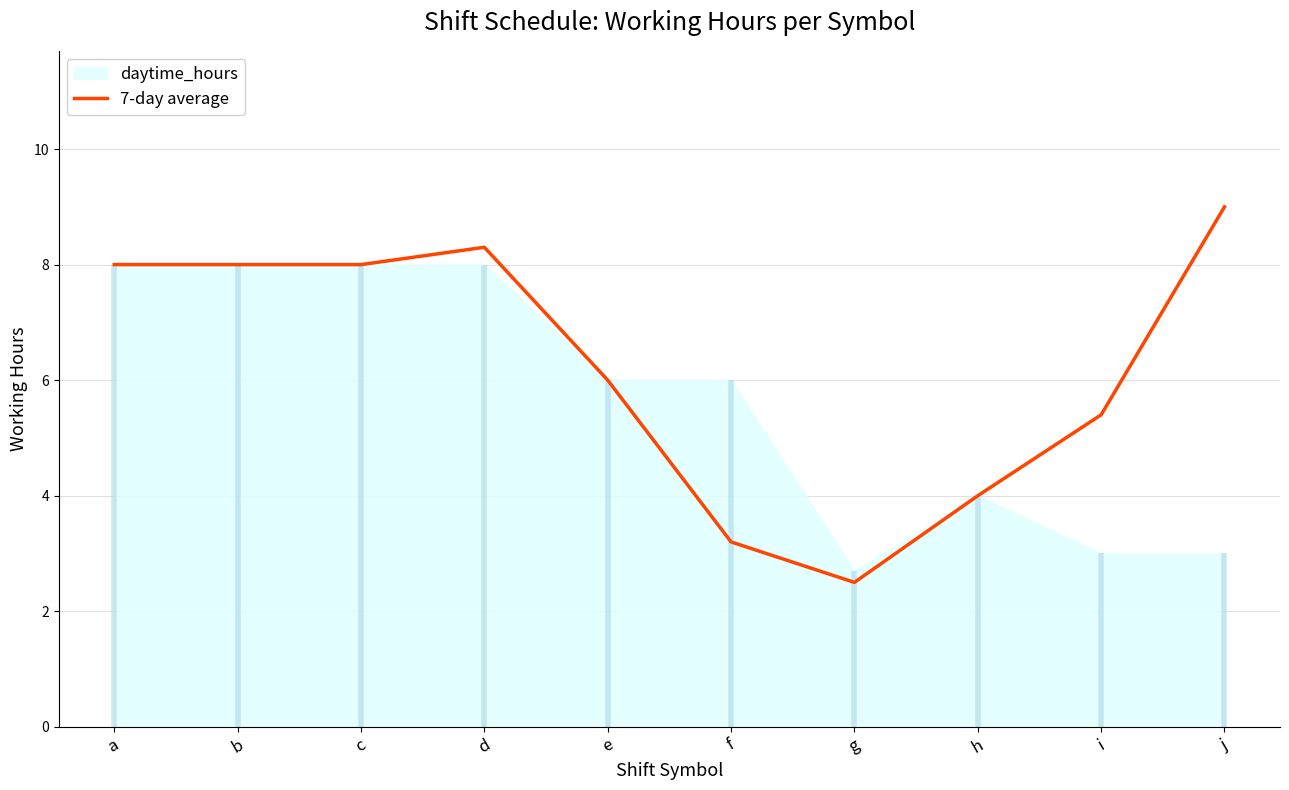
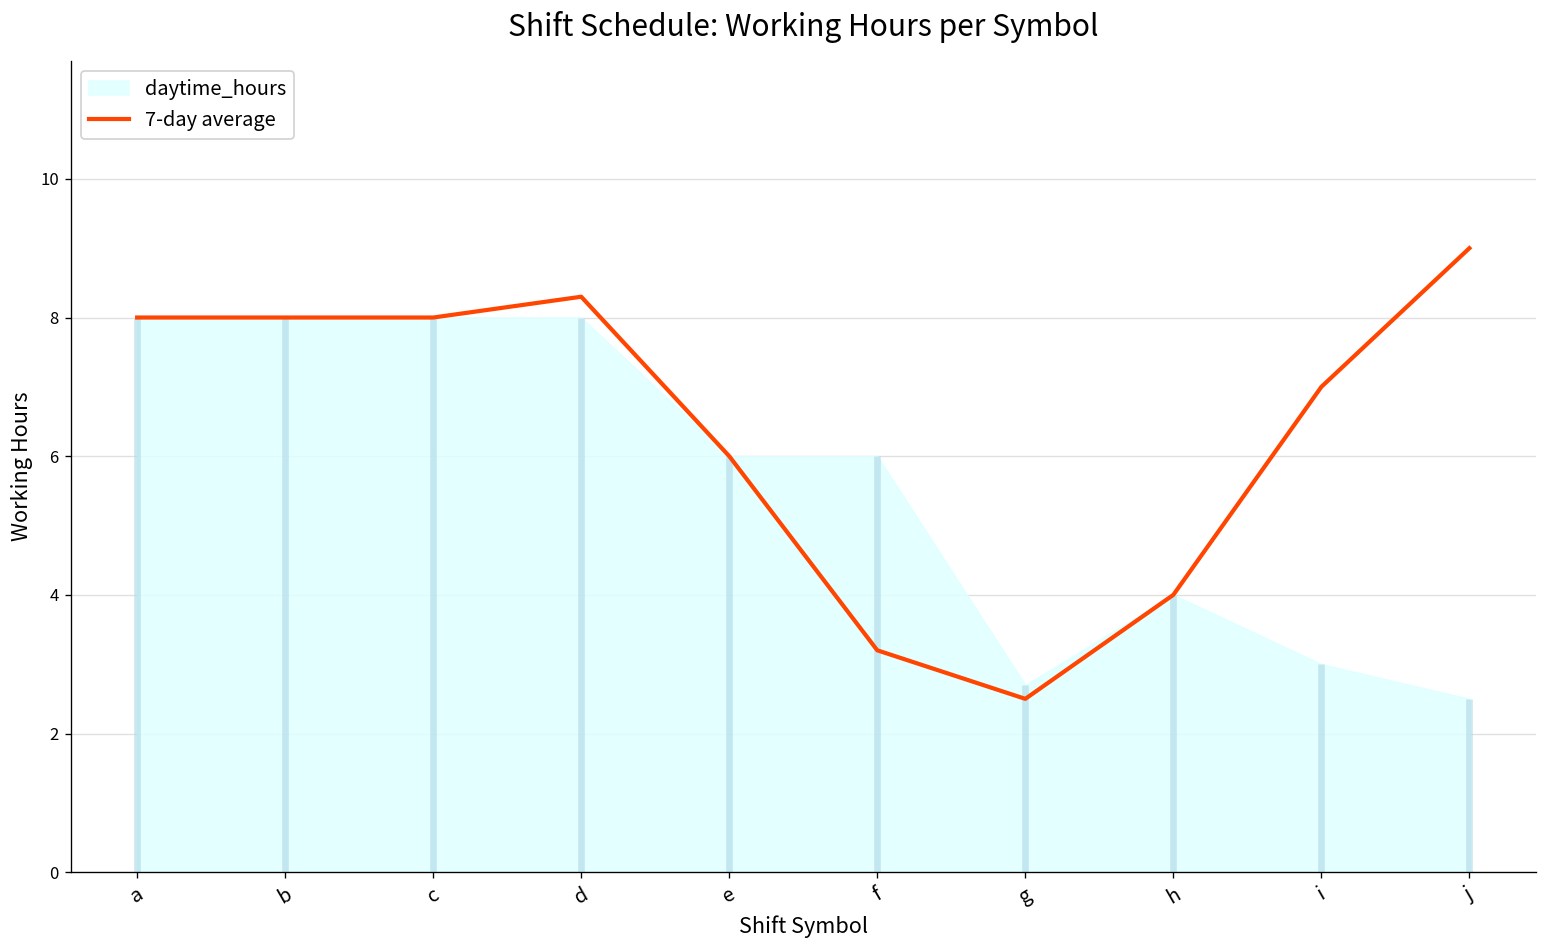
  {
    "7-day average": {
      "d": 8.3,
      "f": 3.2,
      "g": 2.5,
-     "i": 5.4,
+     "i": 7.0,
      "j": 9.0
    },
    "daytime_hours": {
      "d": 8.0,
      "f": 6.0,
      "g": 2.7,
      "i": 3.0,
-     "j": 3.0
+     "j": 2.5
    }
  }
